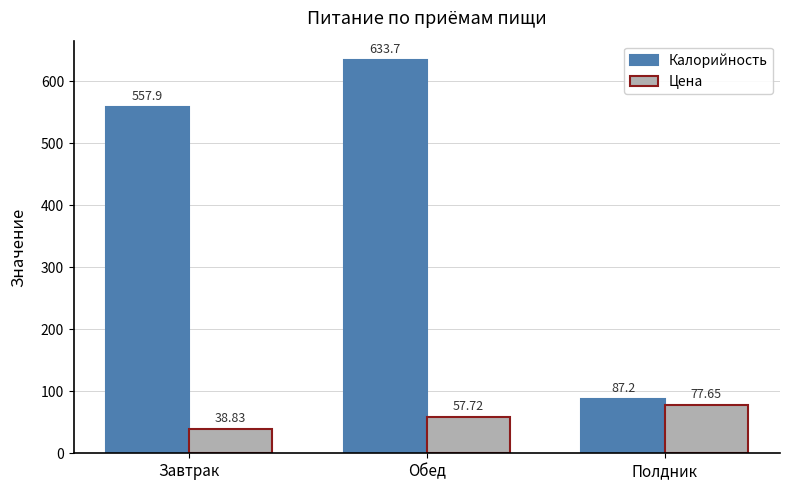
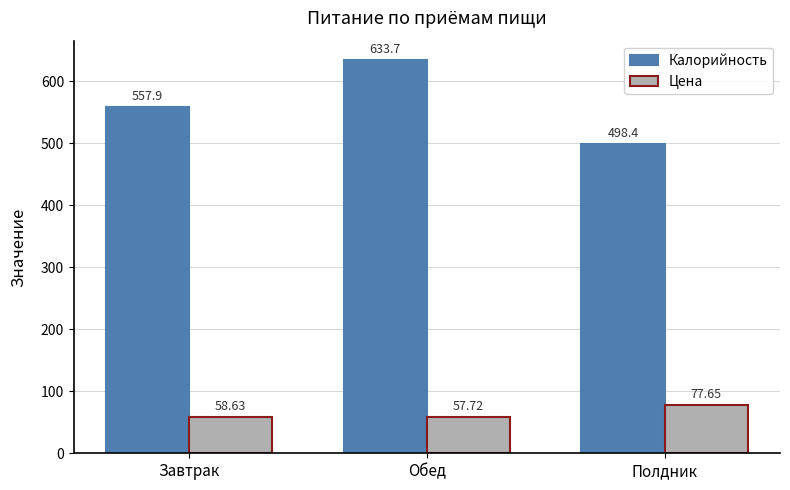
  {
    "Калорийность": {
      "Завтрак": 557.9,
      "Обед": 633.7,
-     "Полдник": 87.2
+     "Полдник": 498.4
    },
    "Цена": {
-     "Завтрак": 38.83,
+     "Завтрак": 58.63,
      "Обед": 57.72,
      "Полдник": 77.65
    }
  }
